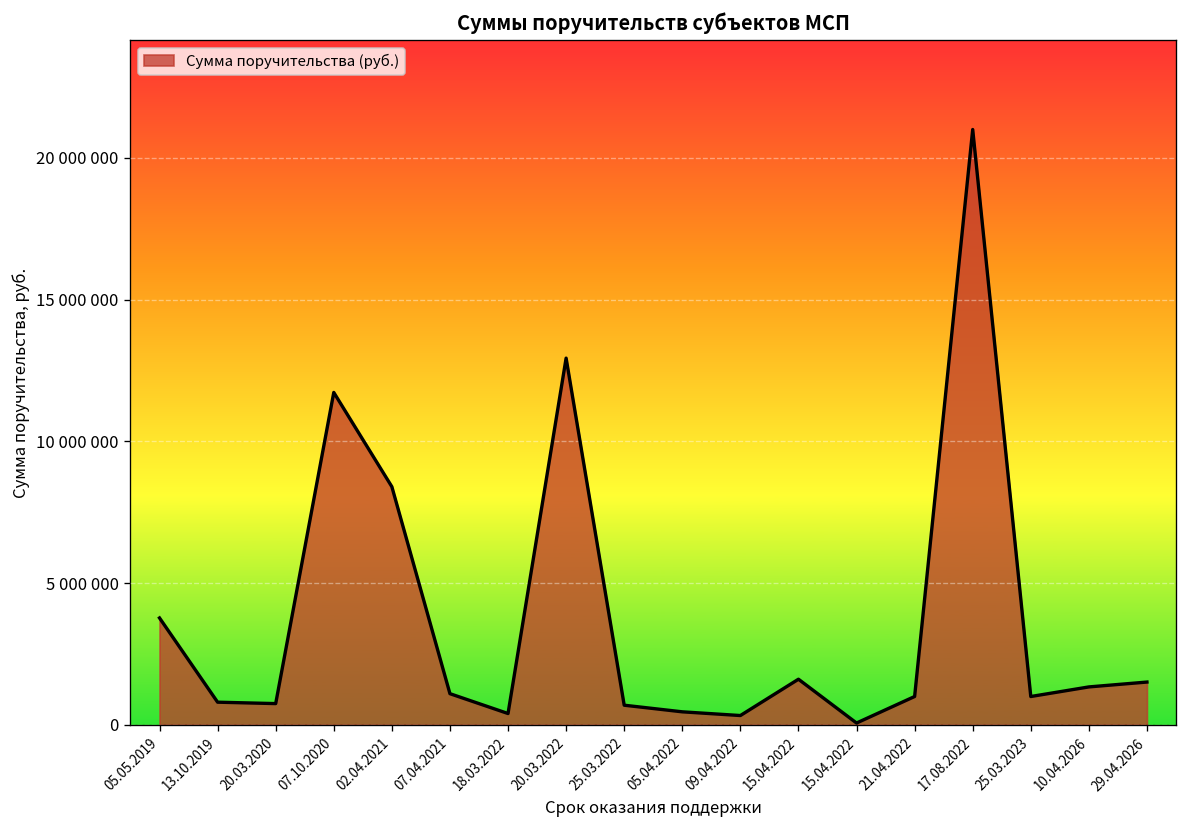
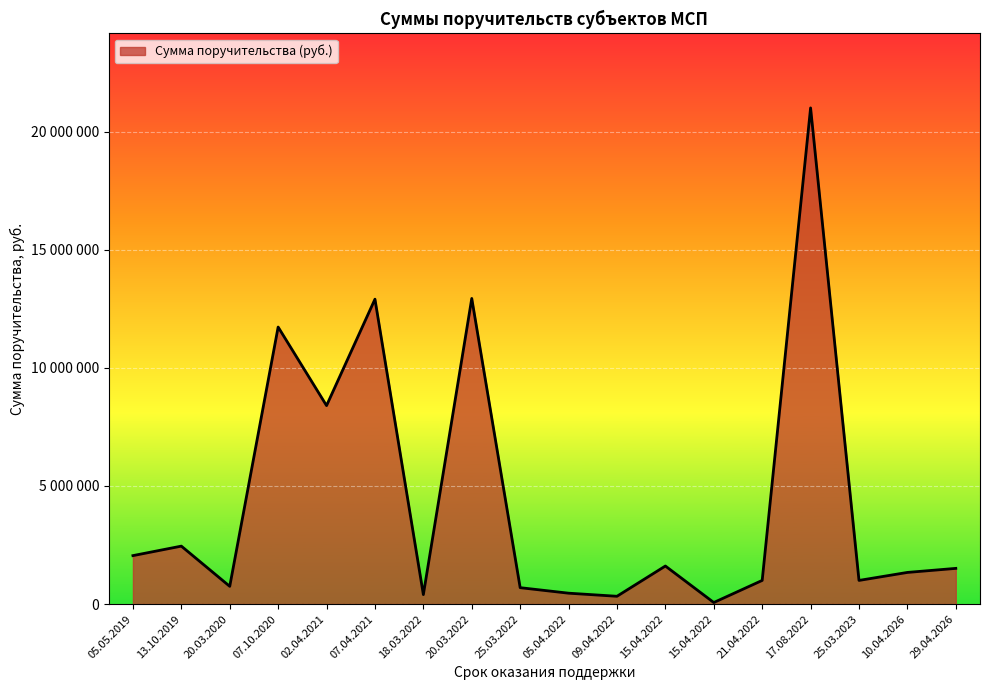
  {
-   "05.05.2019": 3800000,
-   "13.10.2019": 800000,
+   "05.05.2019": 2100000,
+   "13.10.2019": 2500000,
    "20.03.2020": 800000,
    "07.10.2020": 11700000,
    "02.04.2021": 8400000,
-   "07.04.2021": 1100000,
+   "07.04.2021": 12900000,
    "18.03.2022": 400000,
    "20.03.2022": 12900000,
    "25.03.2022": 700000,
    "05.04.2022": 500000,
    "09.04.2022": 300000,
    "21.04.2022": 1000000,
    "17.08.2022": 21000000,
    "25.03.2023": 1000000,
    "10.04.2026": 1300000,
    "29.04.2026": 1500000
  }
